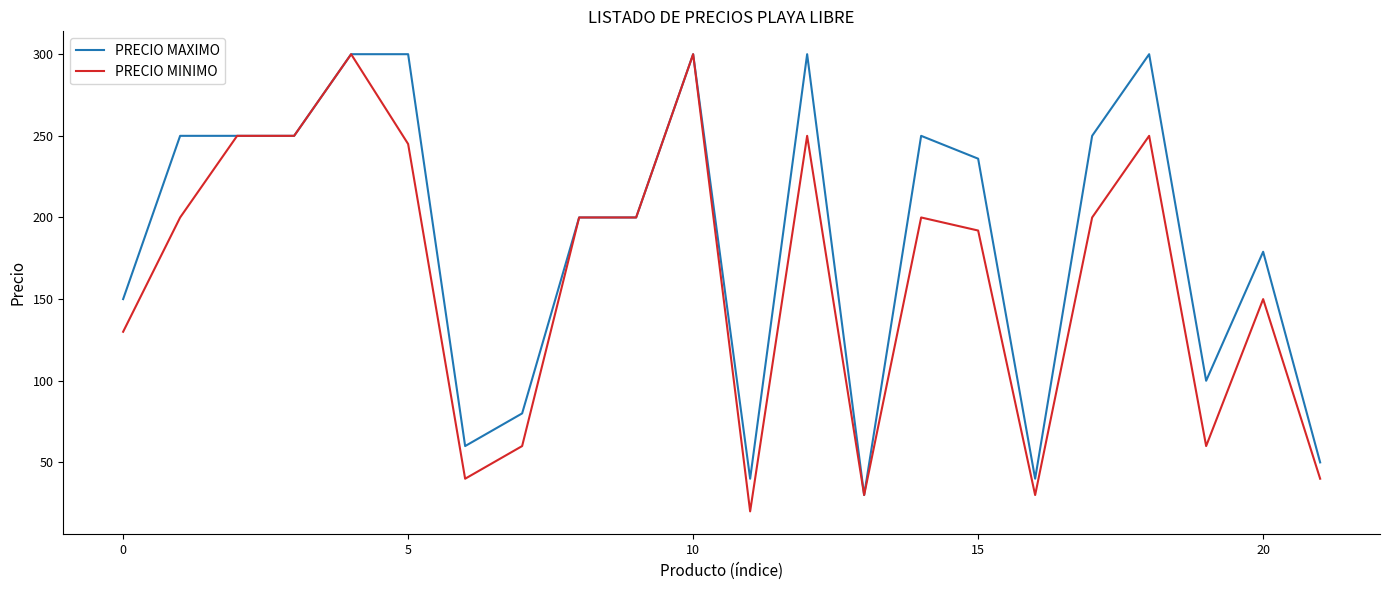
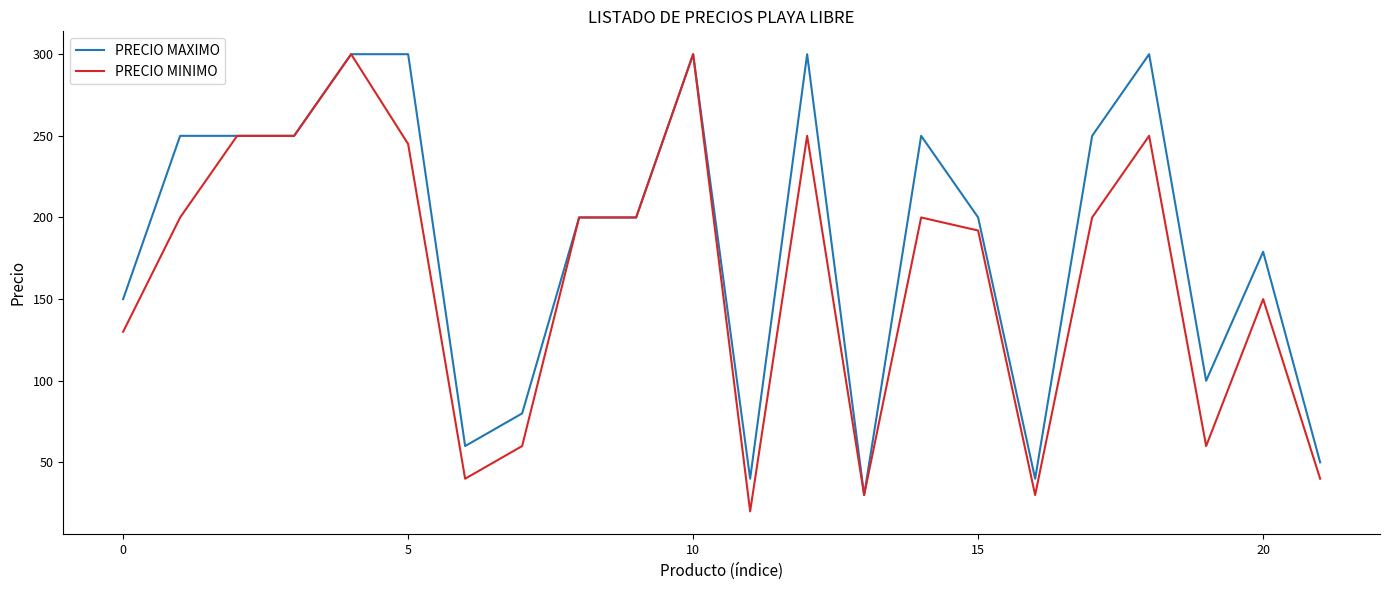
  {
    "PRECIO MAXIMO": {
      "0": 150,
      "5": 300,
-     "15": 236,
+     "15": 200,
      "20": 179
    },
    "PRECIO MINIMO": {
      "0": 130,
      "5": 245,
      "15": 192,
      "20": 150
    }
  }
